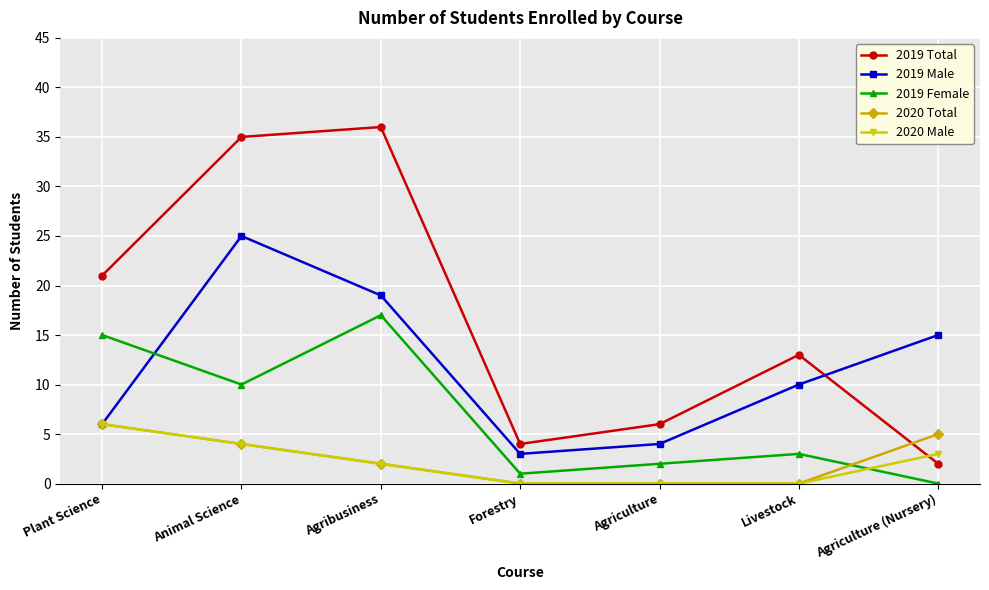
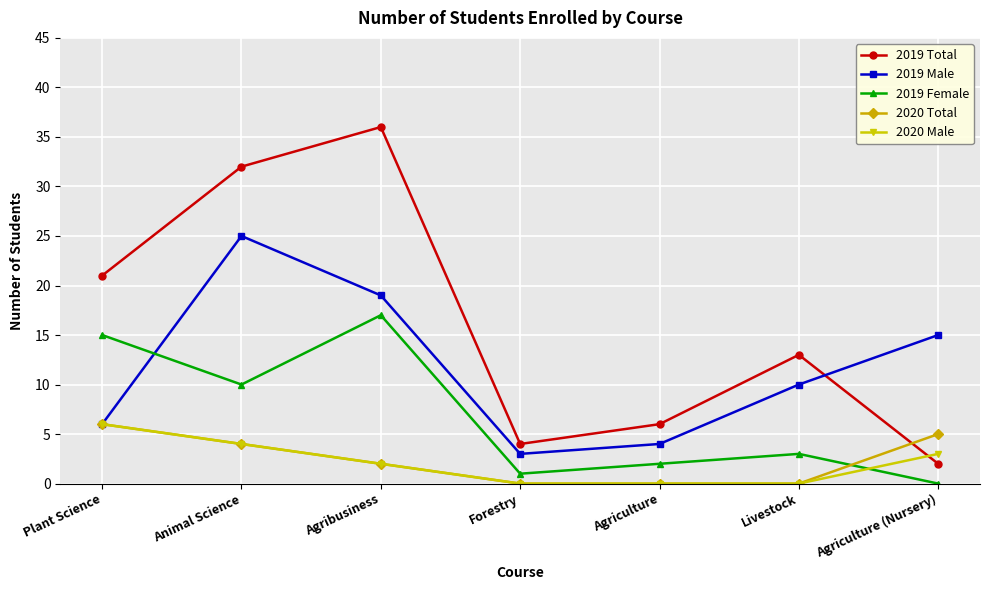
  {
    "2019 Total": {
      "Plant Science": 21,
-     "Animal Science": 35,
+     "Animal Science": 32,
      "Agribusiness": 36,
      "Forestry": 4,
      "Agriculture": 6,
      "Livestock": 13,
      "Agriculture (Nursery)": 2
    },
    "2019 Male": {
      "Animal Science": 25,
      "Agribusiness": 19,
      "Forestry": 3,
      "Agriculture": 4,
      "Livestock": 10,
      "Agriculture (Nursery)": 15
    },
    "2019 Female": {
      "Plant Science": 15,
      "Animal Science": 10,
      "Agribusiness": 17,
      "Forestry": 1,
      "Agriculture": 2,
      "Livestock": 3,
      "Agriculture (Nursery)": 0
    }
  }
